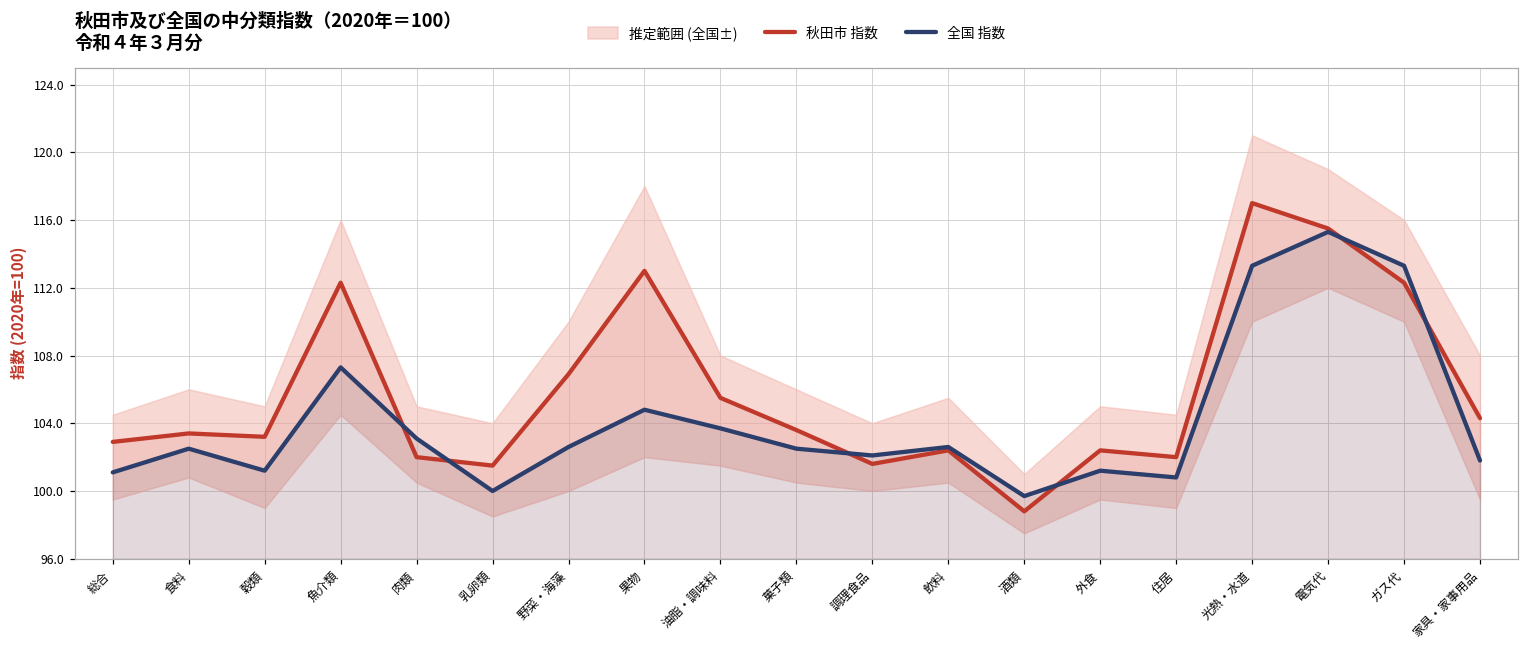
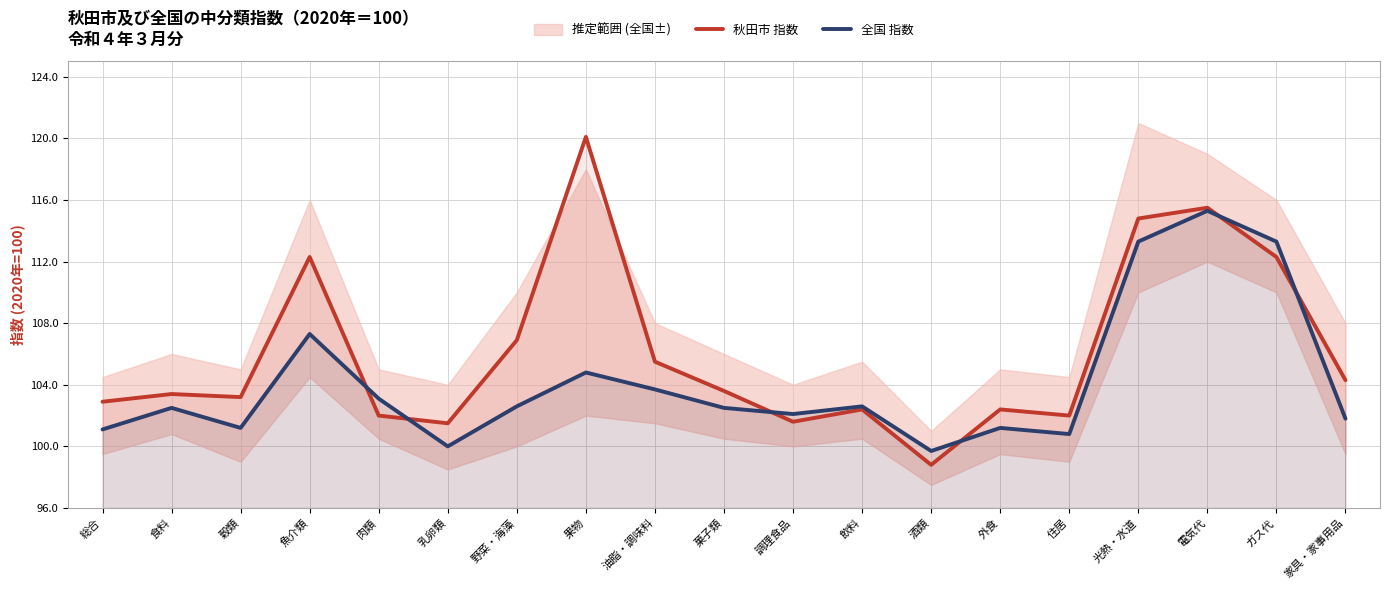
  {
    "秋田市 指数": {
      "総合": 102.9,
      "食料": 103.4,
      "穀類": 103.2,
      "魚介類": 112.3,
      "肉類": 102.0,
      "乳卵類": 101.5,
      "野菜・海藻": 106.9,
-     "果物": 113.0,
+     "果物": 120.1,
      "油脂・調味料": 105.5,
      "菓子類": 103.6,
      "調理食品": 101.6,
      "飲料": 102.4,
      "酒類": 98.8,
      "外食": 102.4,
      "住居": 102.0,
-     "光熱・水道": 117.0,
+     "光熱・水道": 114.8,
      "電気代": 115.5,
      "ガス代": 112.3,
      "家具・家事用品": 104.3
    },
    "全国 指数": {
      "総合": 101.1,
      "食料": 102.5,
      "穀類": 101.2,
      "魚介類": 107.3,
      "肉類": 103.1,
      "乳卵類": 100.0,
      "野菜・海藻": 102.6,
      "果物": 104.8,
      "油脂・調味料": 103.7,
      "菓子類": 102.5,
      "調理食品": 102.1,
      "飲料": 102.6,
      "酒類": 99.7,
      "外食": 101.2,
      "住居": 100.8,
      "光熱・水道": 113.3,
      "電気代": 115.3,
      "ガス代": 113.3,
      "家具・家事用品": 101.8
    }
  }
